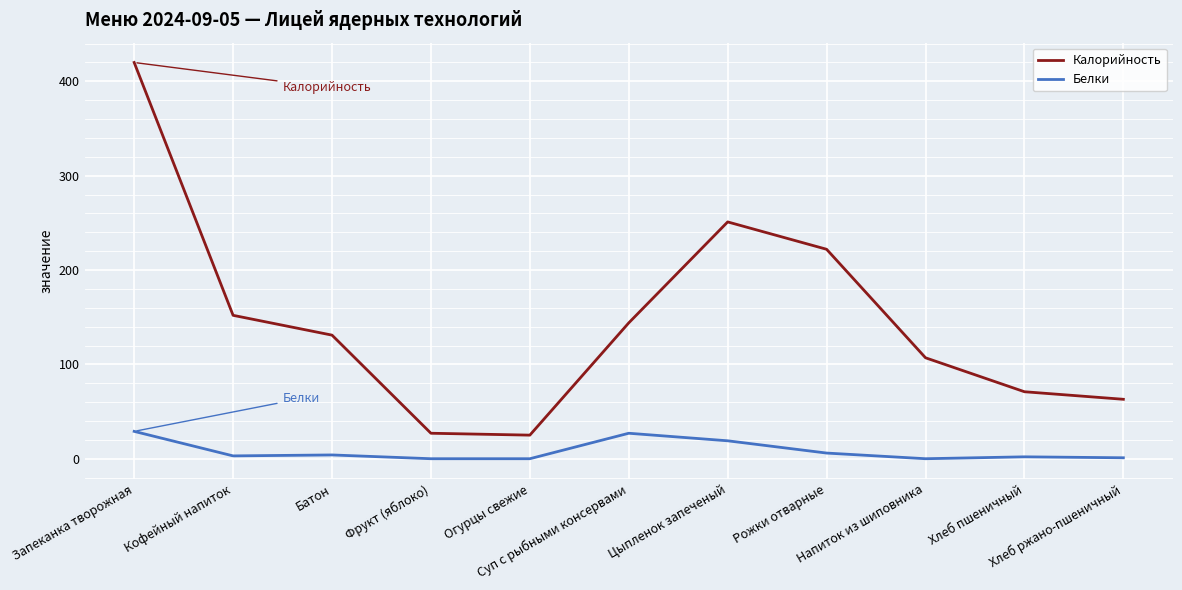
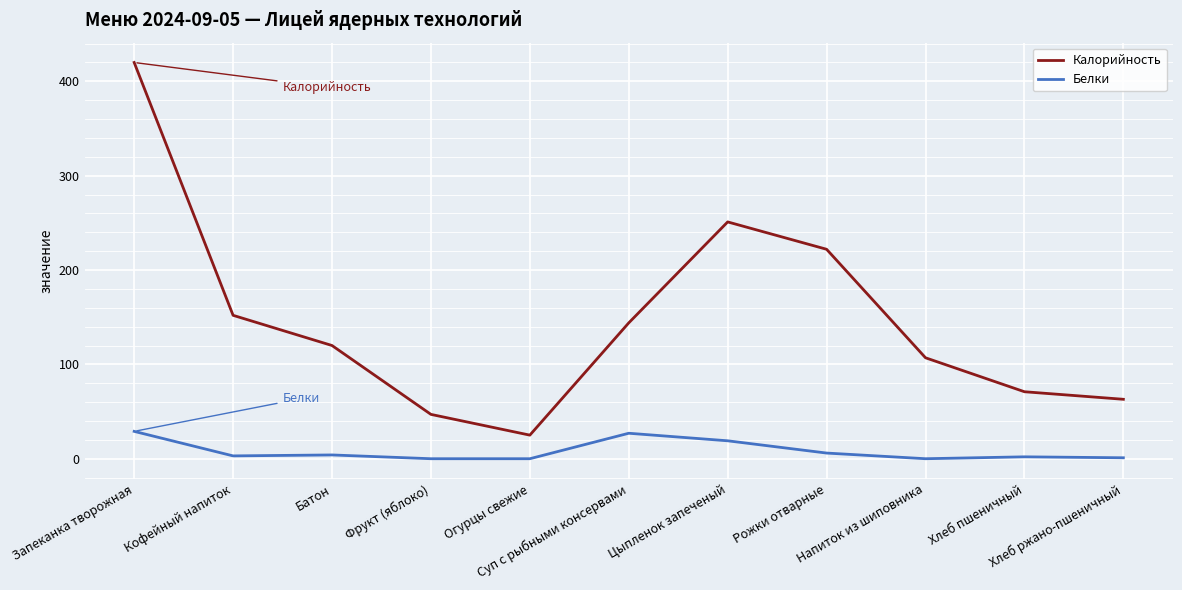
  {
    "Калорийность": {
      "Запеканка творожная": 420,
      "Кофейный напиток": 150,
-     "Батон": 130,
-     "Фрукт (яблоко)": 30,
+     "Батон": 120,
+     "Фрукт (яблоко)": 50,
      "Огурцы свежие": 30,
      "Суп с рыбными консервами": 140,
      "Цыпленок запеченый": 250,
      "Рожки отварные": 220,
      "Напиток из шиповника": 110,
      "Хлеб пшеничный": 70,
      "Хлеб ржано-пшеничный": 60
    },
    "Белки": {
      "Запеканка творожная": 30,
      "Кофейный напиток": 0,
      "Батон": 0,
      "Фрукт (яблоко)": 0,
      "Огурцы свежие": 0,
      "Суп с рыбными консервами": 30,
      "Цыпленок запеченый": 20,
      "Рожки отварные": 10,
      "Напиток из шиповника": 0,
      "Хлеб пшеничный": 0,
      "Хлеб ржано-пшеничный": 0
    }
  }
